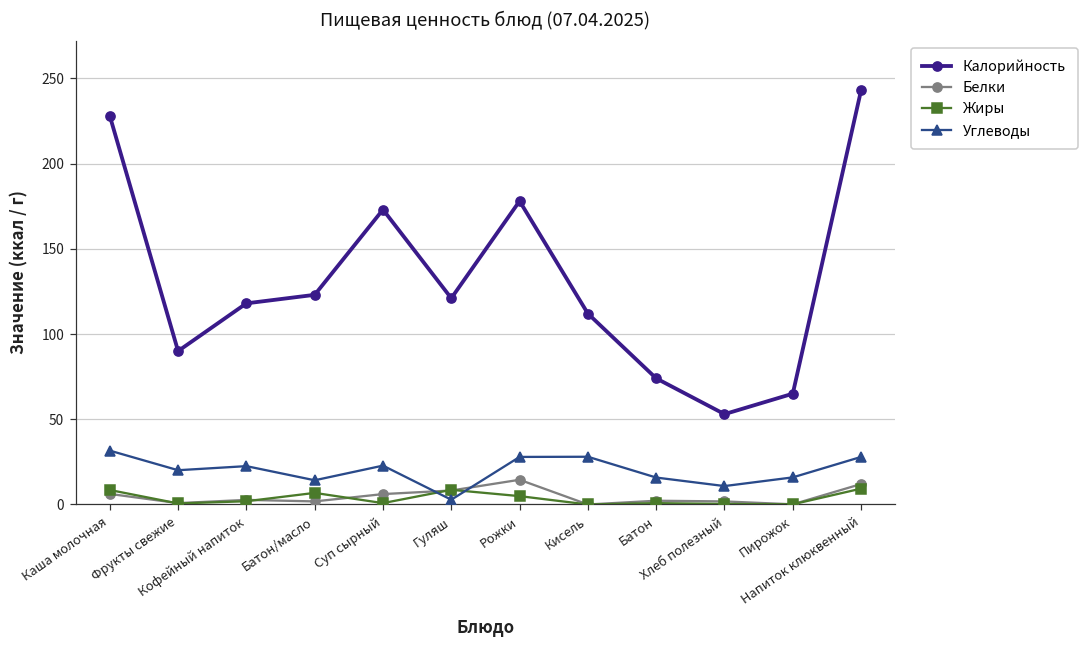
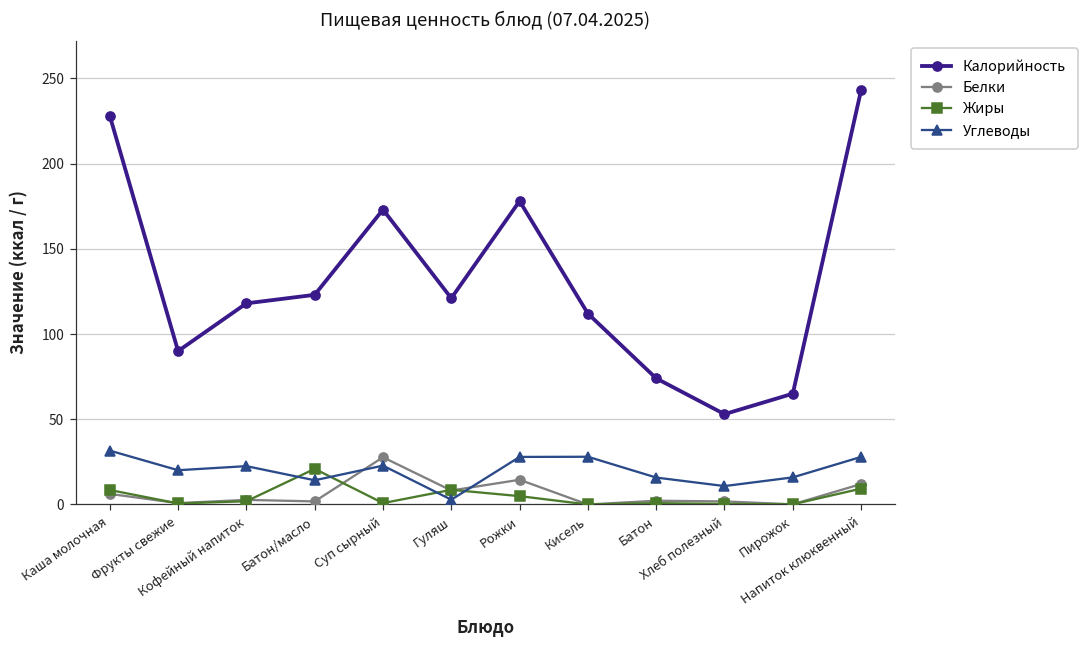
  {
    "Белки": {
      "Каша молочная": 6,
      "Батон/масло": 2,
-     "Суп сырный": 6,
+     "Суп сырный": 28,
      "Рожки": 15,
      "Напиток клюквенный": 12
    },
    "Жиры": {
      "Каша молочная": 9,
-     "Батон/масло": 7,
+     "Батон/масло": 21,
      "Суп сырный": 1,
      "Рожки": 5,
      "Напиток клюквенный": 9
    }
  }
